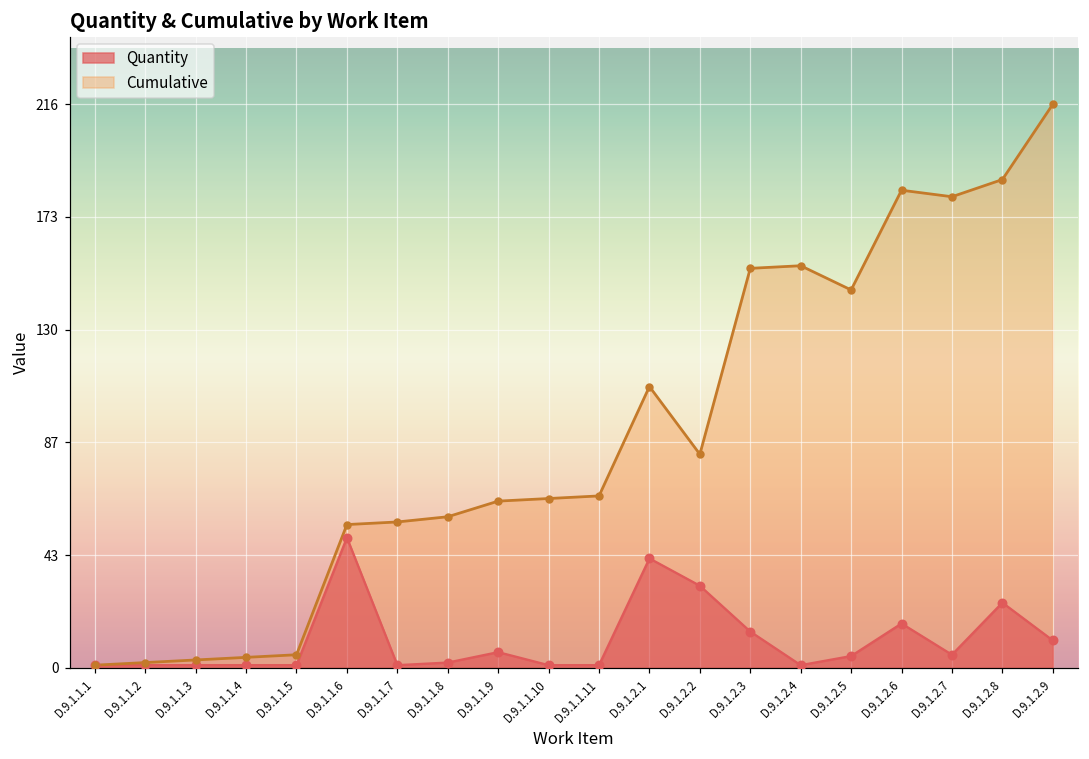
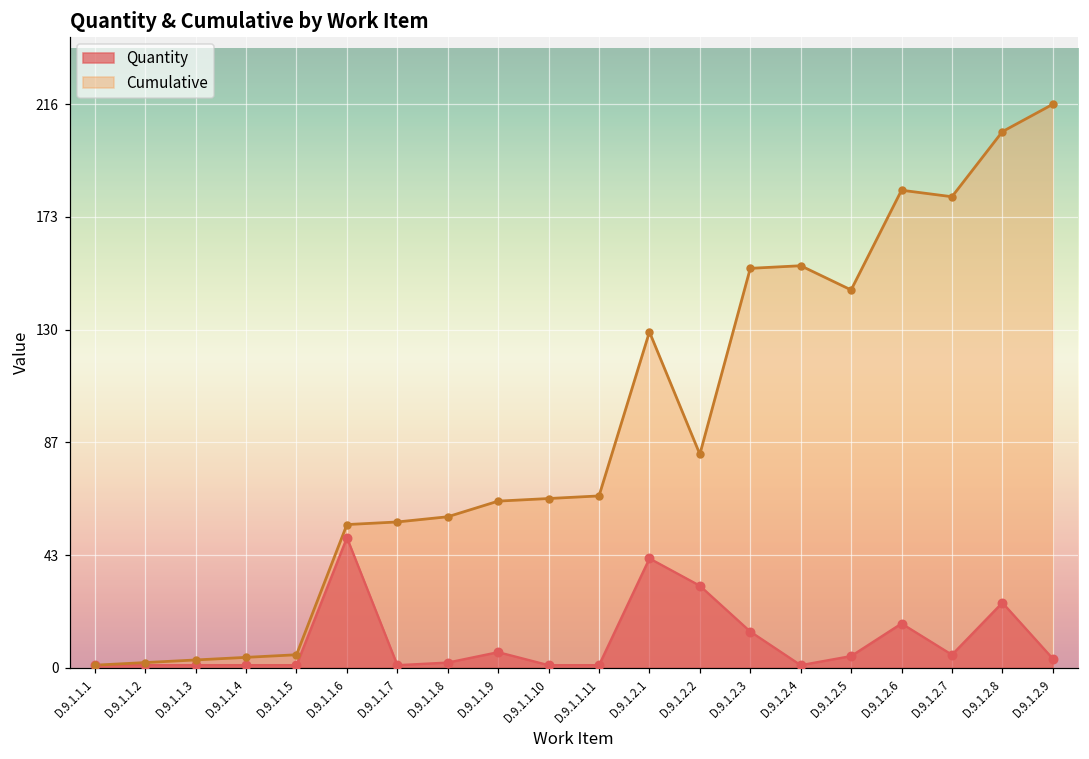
  {
    "Quantity": {
      "D.9.1.1.3": 1,
      "D.9.1.1.4": 1,
      "D.9.1.1.5": 1,
      "D.9.1.1.6": 50,
      "D.9.1.1.7": 1,
      "D.9.1.1.8": 2,
      "D.9.1.1.9": 6,
      "D.9.1.1.10": 1,
      "D.9.1.1.11": 1,
      "D.9.1.2.1": 42,
      "D.9.1.2.2": 32,
      "D.9.1.2.3": 14,
      "D.9.1.2.4": 1,
      "D.9.1.2.5": 5,
      "D.9.1.2.6": 17,
      "D.9.1.2.7": 5,
      "D.9.1.2.8": 25,
-     "D.9.1.2.9": 11
+     "D.9.1.2.9": 4
    },
    "Cumulative": {
      "D.9.1.1.3": 3,
      "D.9.1.1.4": 4,
      "D.9.1.1.5": 5,
      "D.9.1.1.6": 55,
      "D.9.1.1.7": 56,
      "D.9.1.1.8": 58,
      "D.9.1.1.9": 64,
      "D.9.1.1.10": 65,
      "D.9.1.1.11": 66,
-     "D.9.1.2.1": 108,
+     "D.9.1.2.1": 129,
      "D.9.1.2.2": 82,
      "D.9.1.2.3": 153,
      "D.9.1.2.4": 154,
      "D.9.1.2.5": 145,
      "D.9.1.2.6": 183,
      "D.9.1.2.7": 181,
-     "D.9.1.2.8": 188,
+     "D.9.1.2.8": 206,
      "D.9.1.2.9": 216
    }
  }
